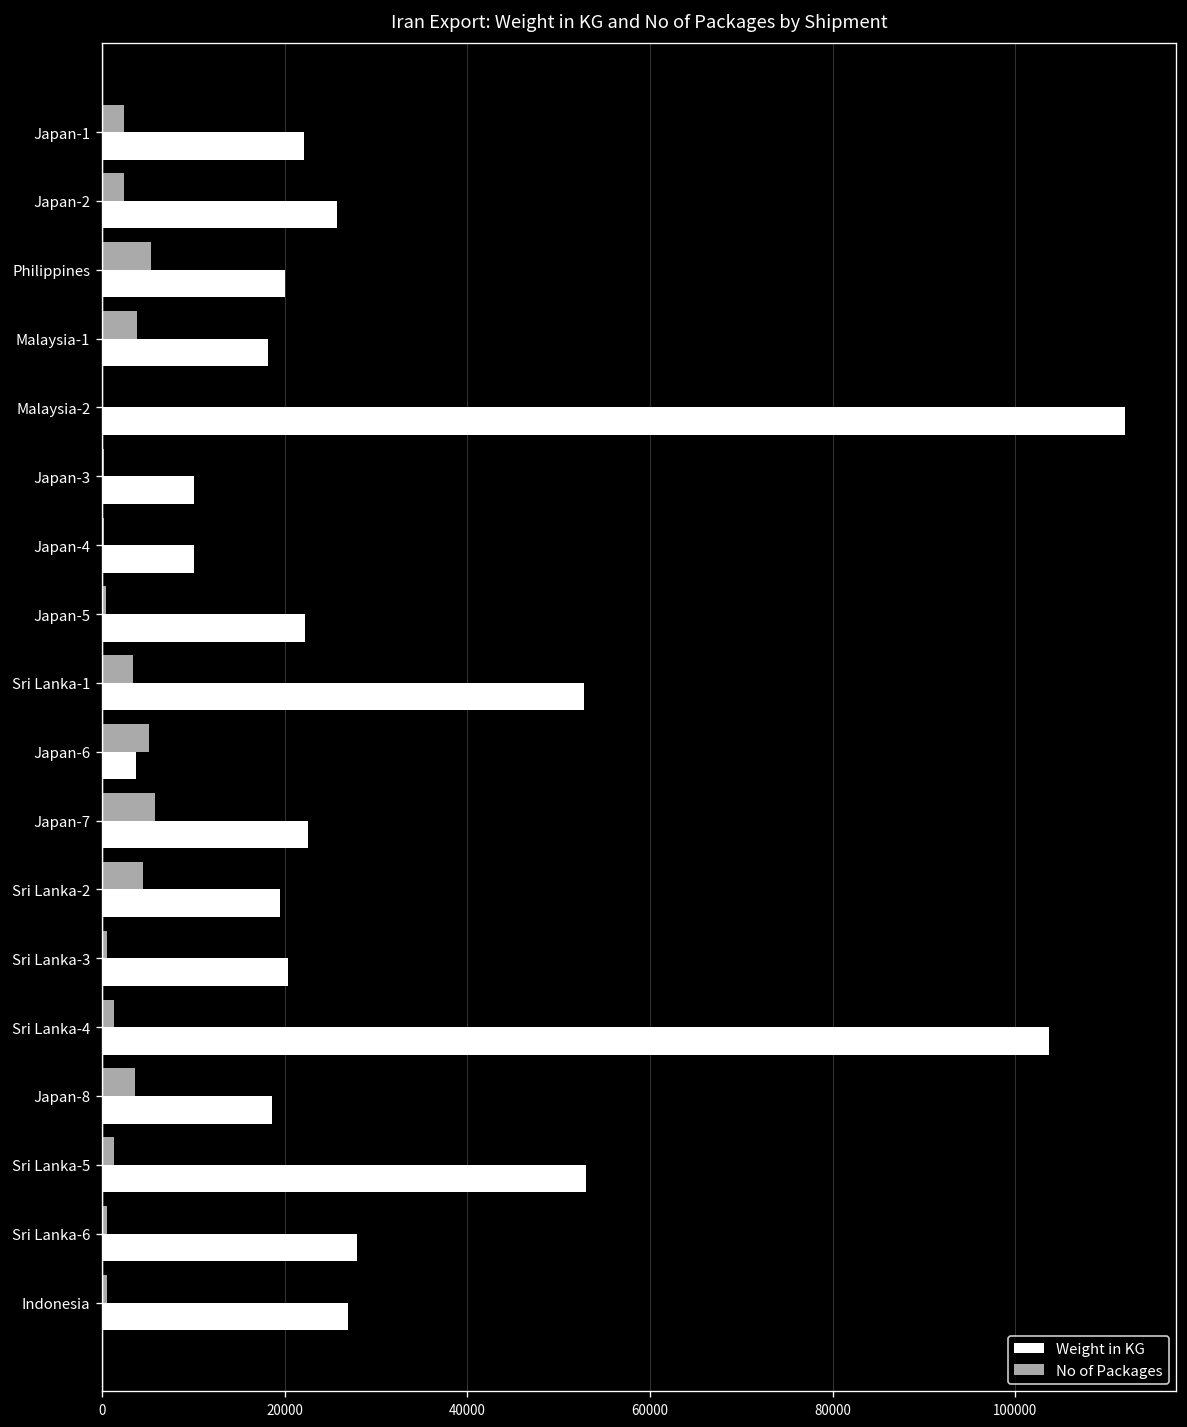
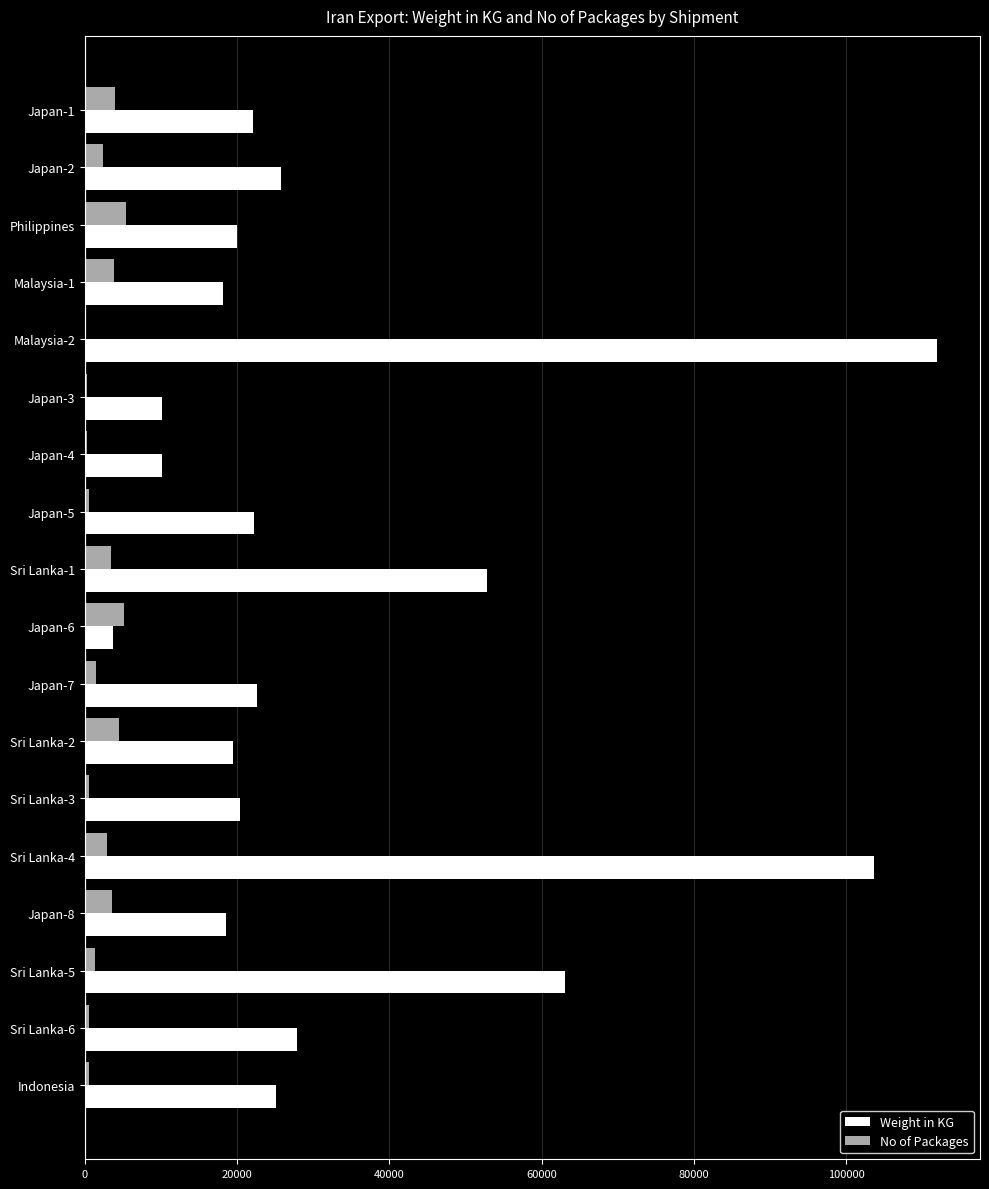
  {
    "Weight in KG": {
      "Japan-1": 22000,
      "Japan-2": 26000,
      "Philippines": 20000,
      "Malaysia-1": 18000,
      "Malaysia-2": 112000,
      "Japan-3": 10000,
      "Japan-4": 10000,
      "Japan-5": 22000,
      "Sri Lanka-1": 53000,
      "Japan-6": 4000,
      "Japan-7": 23000,
      "Sri Lanka-2": 19000,
      "Sri Lanka-3": 20000,
      "Sri Lanka-4": 104000,
      "Japan-8": 19000,
-     "Sri Lanka-5": 53000,
+     "Sri Lanka-5": 63000,
      "Sri Lanka-6": 28000,
-     "Indonesia": 27000
+     "Indonesia": 25000
    },
    "No of Packages": {
-     "Japan-1": 2000,
+     "Japan-1": 4000,
      "Japan-2": 2000,
      "Philippines": 5000,
      "Malaysia-1": 4000,
      "Japan-5": 0,
      "Sri Lanka-1": 3000,
      "Japan-6": 5000,
-     "Japan-7": 6000,
+     "Japan-7": 1000,
      "Sri Lanka-2": 4000,
      "Sri Lanka-3": 1000,
-     "Sri Lanka-4": 1000,
+     "Sri Lanka-4": 3000,
      "Japan-8": 4000,
      "Sri Lanka-5": 1000,
      "Sri Lanka-6": 1000,
      "Indonesia": 1000
    }
  }
